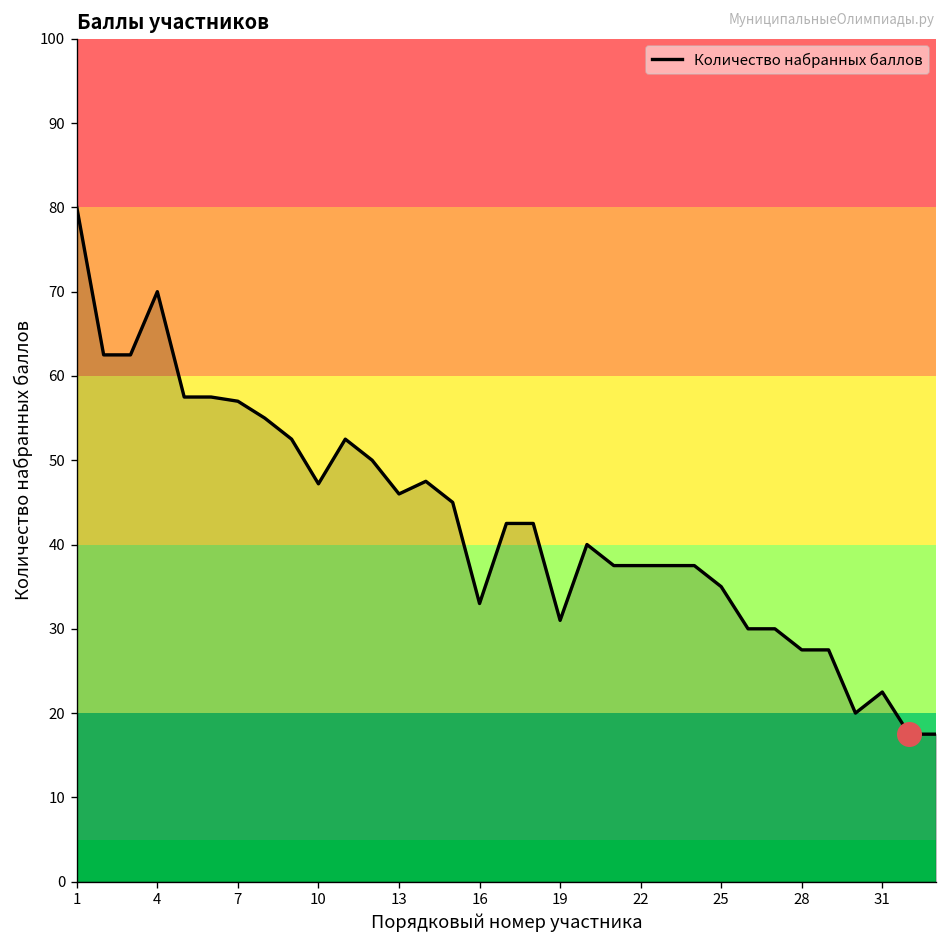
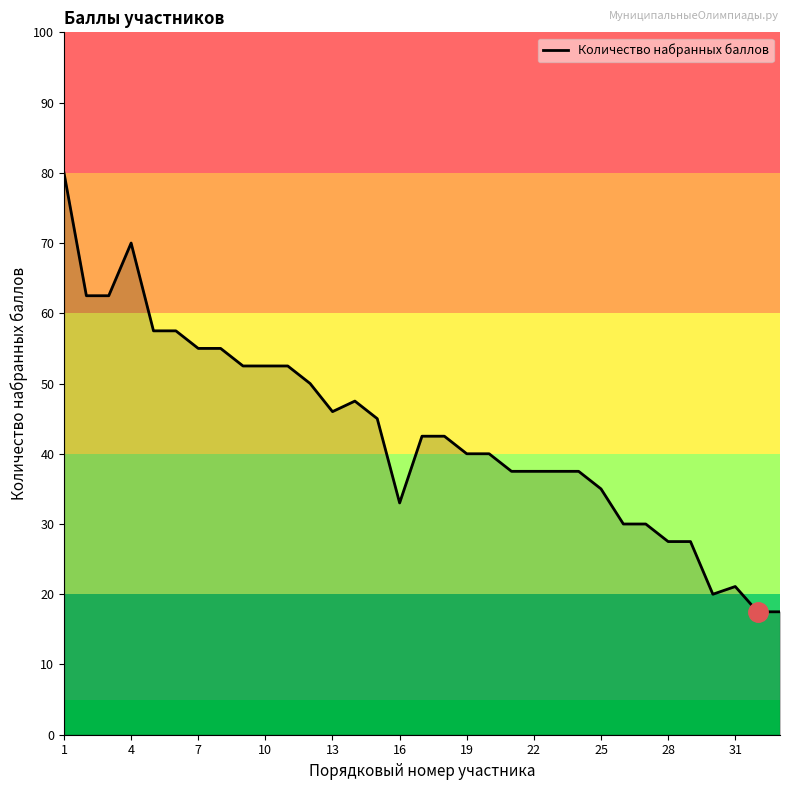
  {
    "Количество набранных баллов": {
      "1": 80,
      "4": 70,
-     "7": 57,
-     "10": 47,
+     "7": 55,
+     "10": 53,
      "13": 46,
      "16": 33,
-     "19": 31,
+     "19": 40,
      "22": 38,
      "25": 35,
      "28": 28,
-     "31": 23
+     "31": 21
    }
  }
